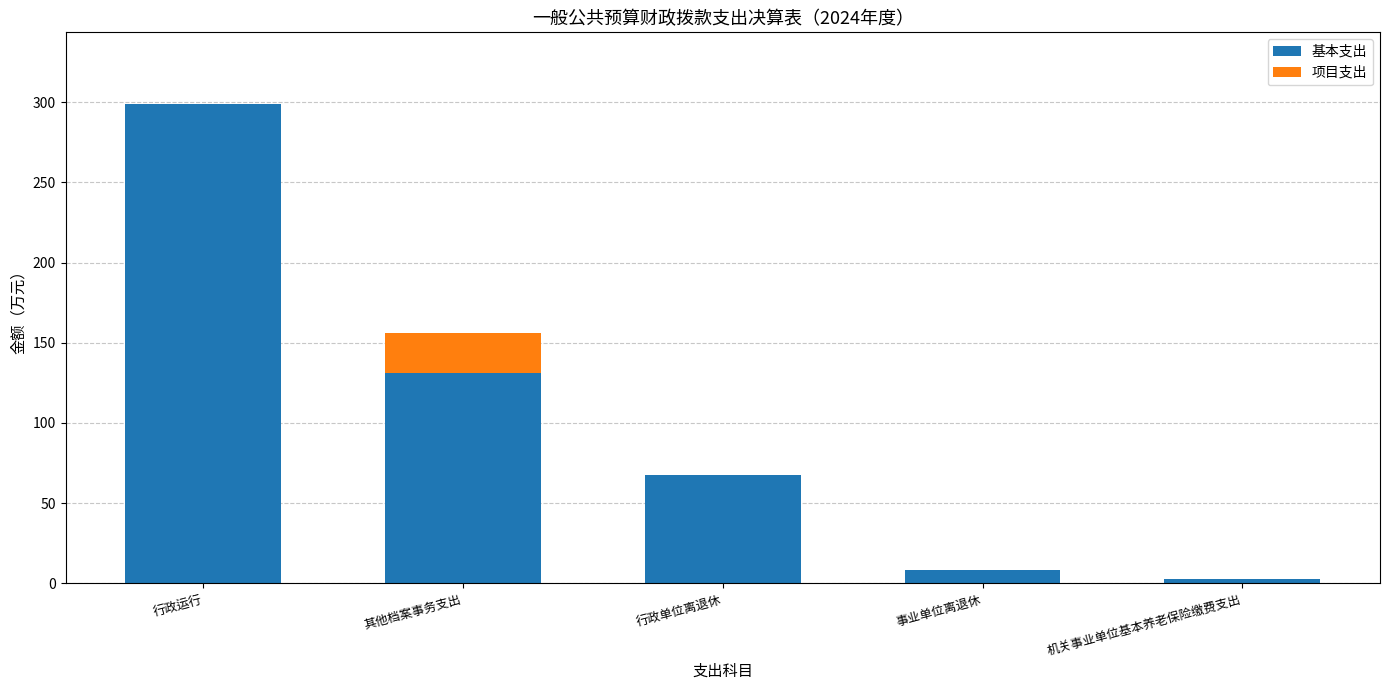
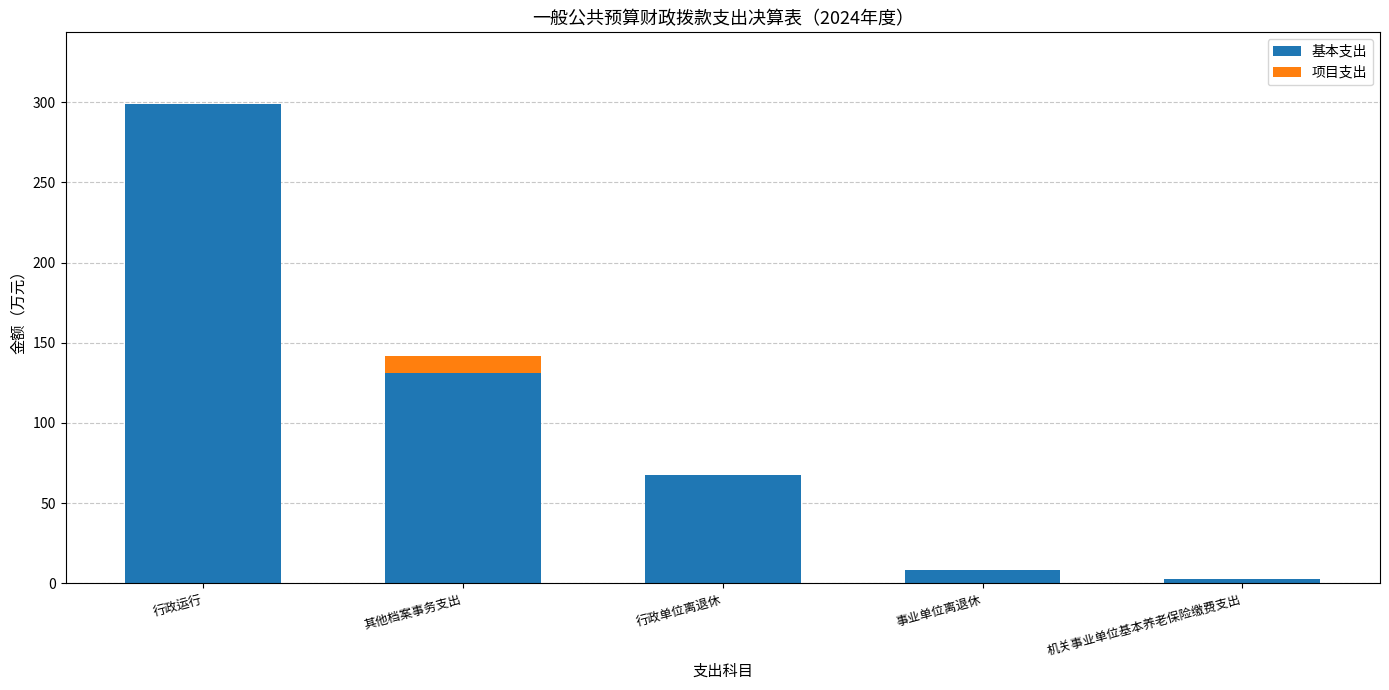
  {
    "基本支出": {
      "行政运行": 299,
      "其他档案事务支出": 131,
      "行政单位离退休": 68,
      "事业单位离退休": 8,
      "机关事业单位基本养老保险缴费支出": 3
    },
    "项目支出": {
      "行政运行": 0,
-     "其他档案事务支出": 25,
+     "其他档案事务支出": 11,
      "行政单位离退休": 0,
      "事业单位离退休": 0,
      "机关事业单位基本养老保险缴费支出": 0
    }
  }
